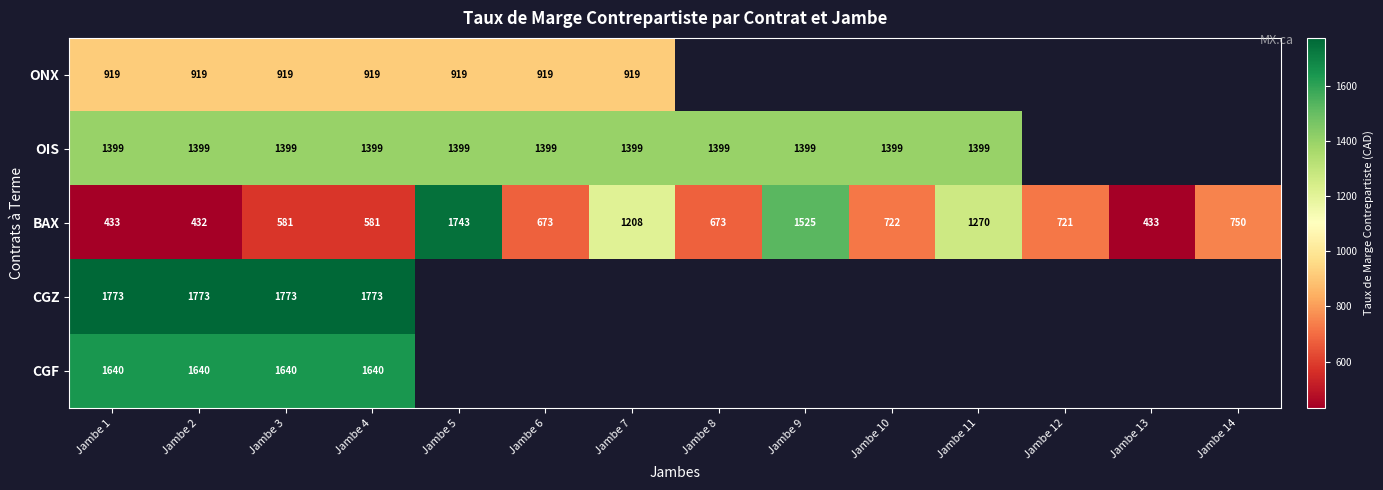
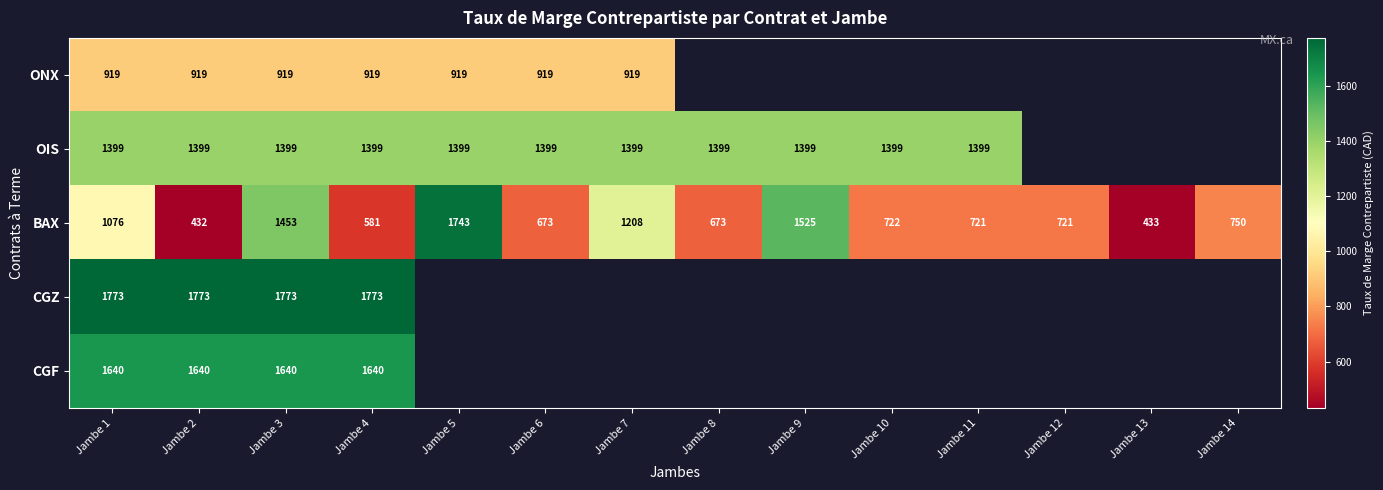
  {
    "ONX": {
      "Jambe 1": 919,
      "Jambe 2": 919,
      "Jambe 3": 919,
      "Jambe 4": 919,
      "Jambe 5": 919,
      "Jambe 6": 919,
      "Jambe 7": 919
    },
    "OIS": {
      "Jambe 1": 1399,
      "Jambe 2": 1399,
      "Jambe 3": 1399,
      "Jambe 4": 1399,
      "Jambe 5": 1399,
      "Jambe 6": 1399,
      "Jambe 7": 1399,
      "Jambe 8": 1399,
      "Jambe 9": 1399,
      "Jambe 10": 1399,
      "Jambe 11": 1399
    },
    "BAX": {
-     "Jambe 1": 433,
+     "Jambe 1": 1076,
      "Jambe 2": 432,
-     "Jambe 3": 581,
+     "Jambe 3": 1453,
      "Jambe 4": 581,
      "Jambe 5": 1743,
      "Jambe 6": 673,
      "Jambe 7": 1208,
      "Jambe 8": 673,
      "Jambe 9": 1525,
      "Jambe 10": 722,
-     "Jambe 11": 1270,
+     "Jambe 11": 721,
      "Jambe 12": 721,
      "Jambe 13": 433,
      "Jambe 14": 750
    },
    "CGZ": {
      "Jambe 1": 1773,
      "Jambe 2": 1773,
      "Jambe 3": 1773,
      "Jambe 4": 1773
    },
    "CGF": {
      "Jambe 1": 1640,
      "Jambe 2": 1640,
      "Jambe 3": 1640,
      "Jambe 4": 1640
    }
  }
